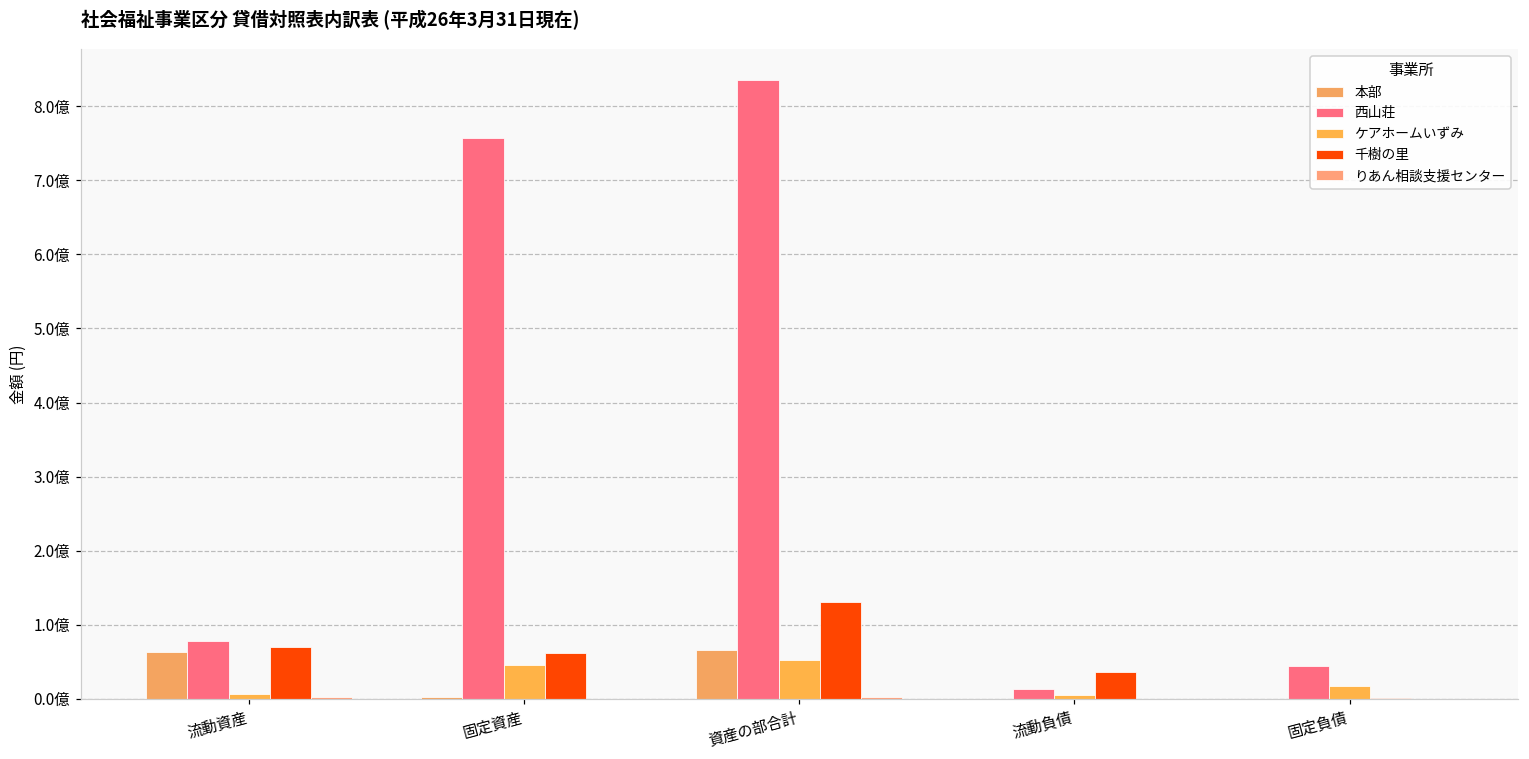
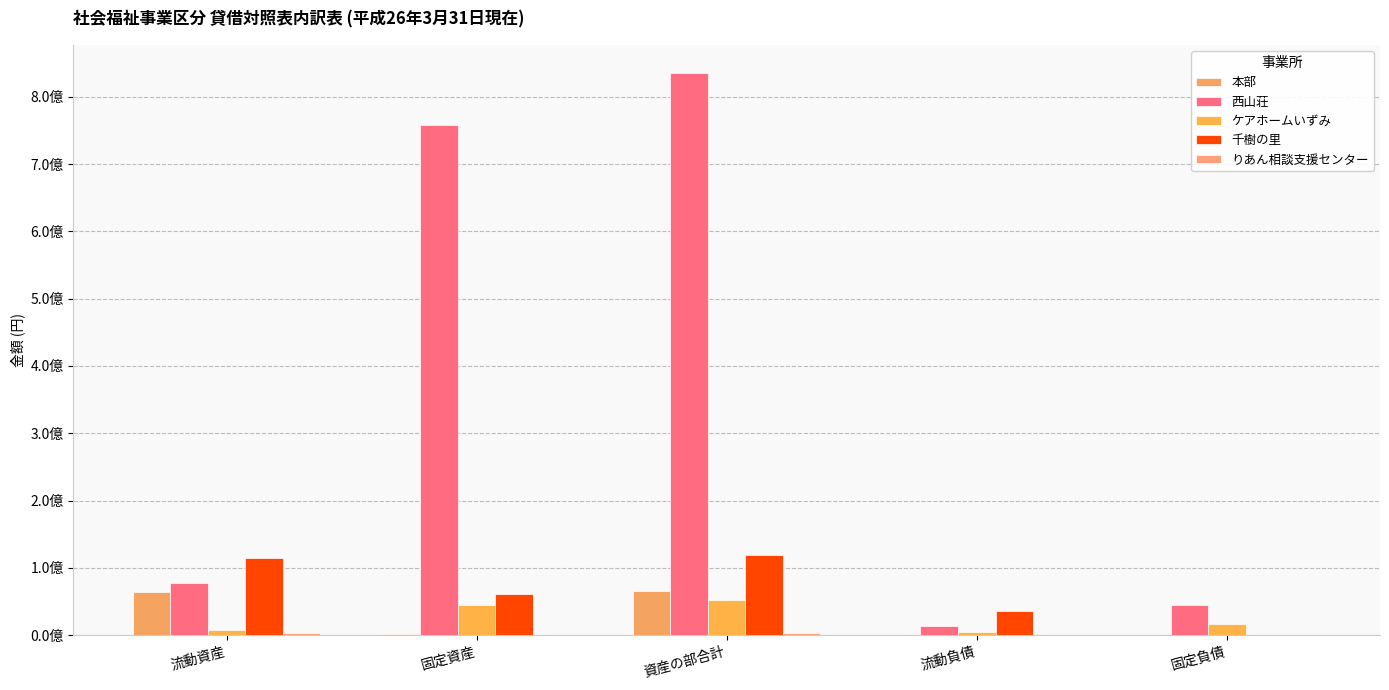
  {
    "千樹の里": {
-     "流動資産": "0.7億",
+     "流動資産": "1.2億",
      "固定資産": "0.6億",
-     "資産の部合計": "1.3億",
+     "資産の部合計": "1.2億",
      "流動負債": "0.4億"
    }
  }
